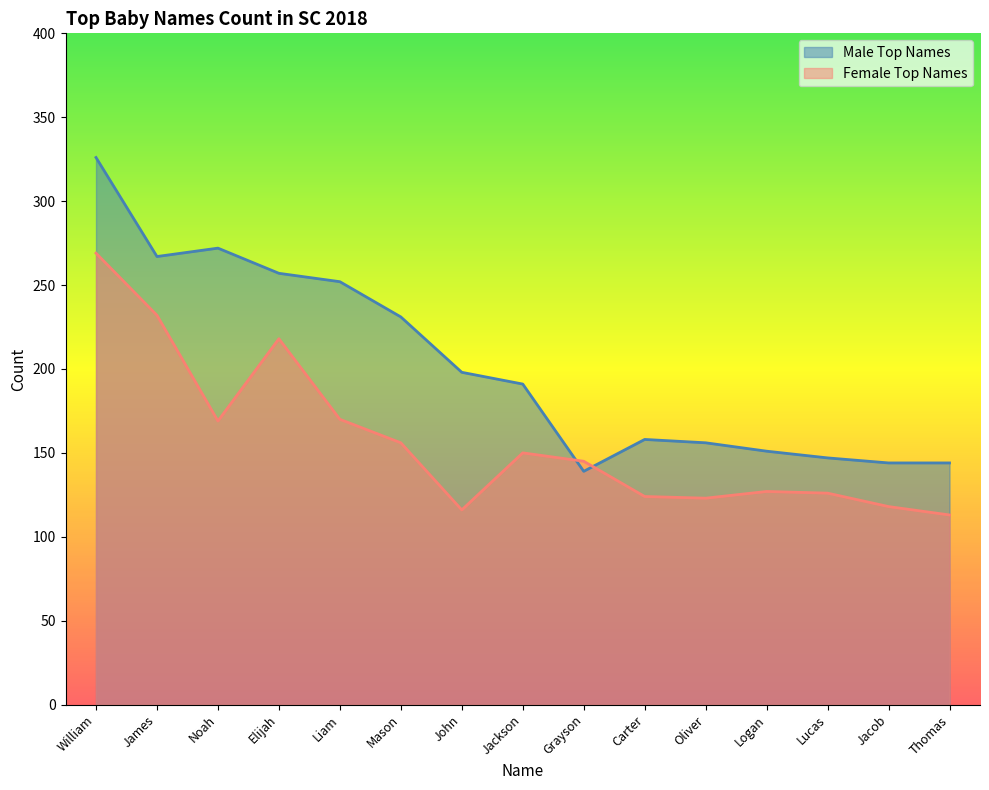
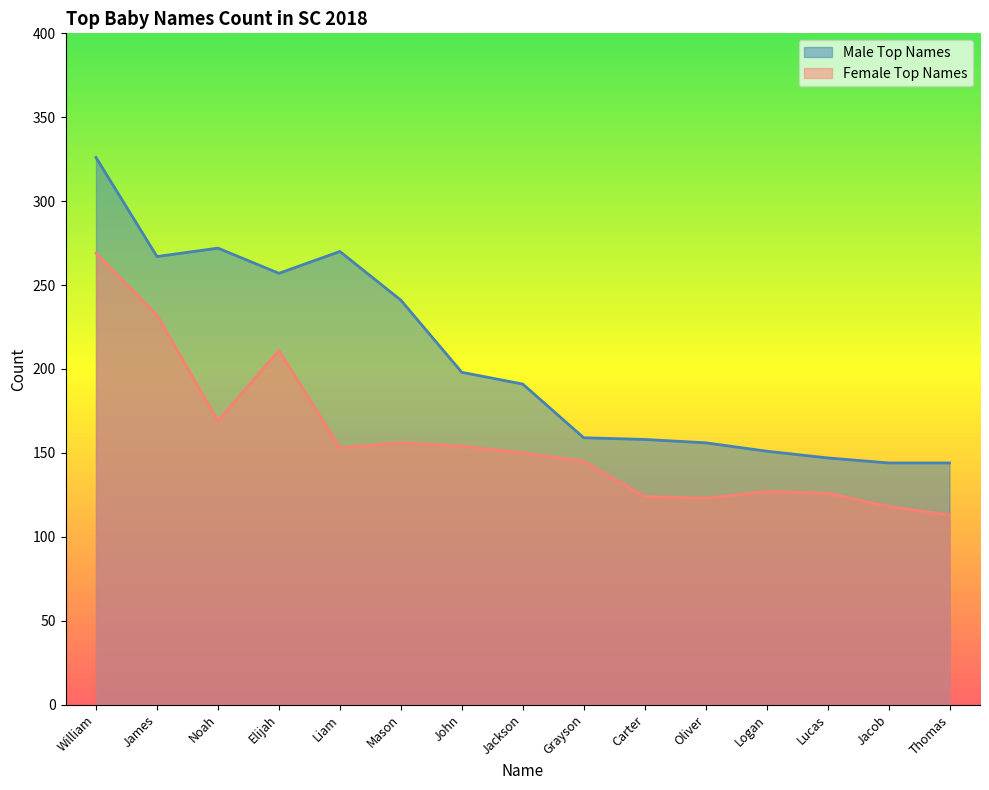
  {
    "Male Top Names": {
      "William": 326,
      "James": 267,
      "Noah": 272,
      "Elijah": 257,
-     "Liam": 252,
-     "Mason": 231,
+     "Liam": 270,
+     "Mason": 241,
      "John": 198,
      "Jackson": 191,
-     "Grayson": 139,
+     "Grayson": 159,
      "Carter": 158,
      "Oliver": 156,
      "Logan": 151,
      "Lucas": 147,
      "Jacob": 144,
      "Thomas": 144
    },
    "Female Top Names": {
      "William": 269,
      "James": 232,
      "Noah": 169,
-     "Elijah": 218,
-     "Liam": 170,
+     "Elijah": 211,
+     "Liam": 153,
      "Mason": 156,
-     "John": 116,
+     "John": 154,
      "Jackson": 150,
      "Grayson": 145,
      "Carter": 124,
      "Oliver": 123,
      "Logan": 127,
      "Lucas": 126,
      "Jacob": 118,
      "Thomas": 113
    }
  }
